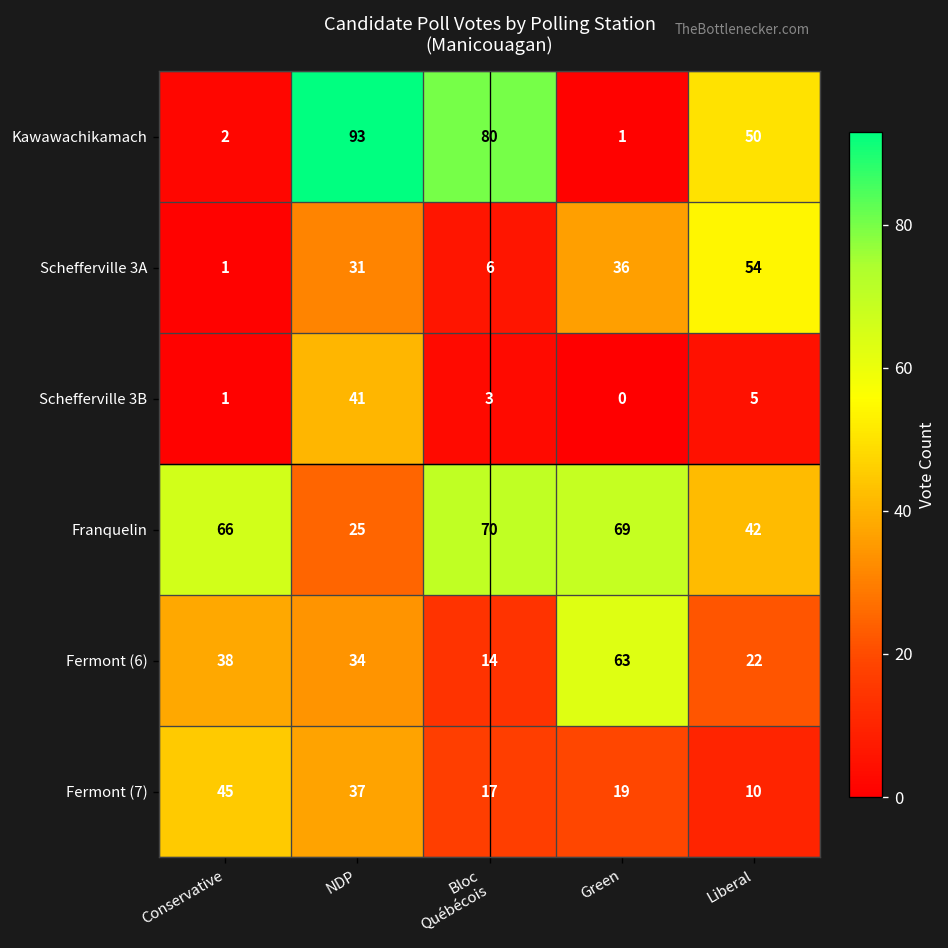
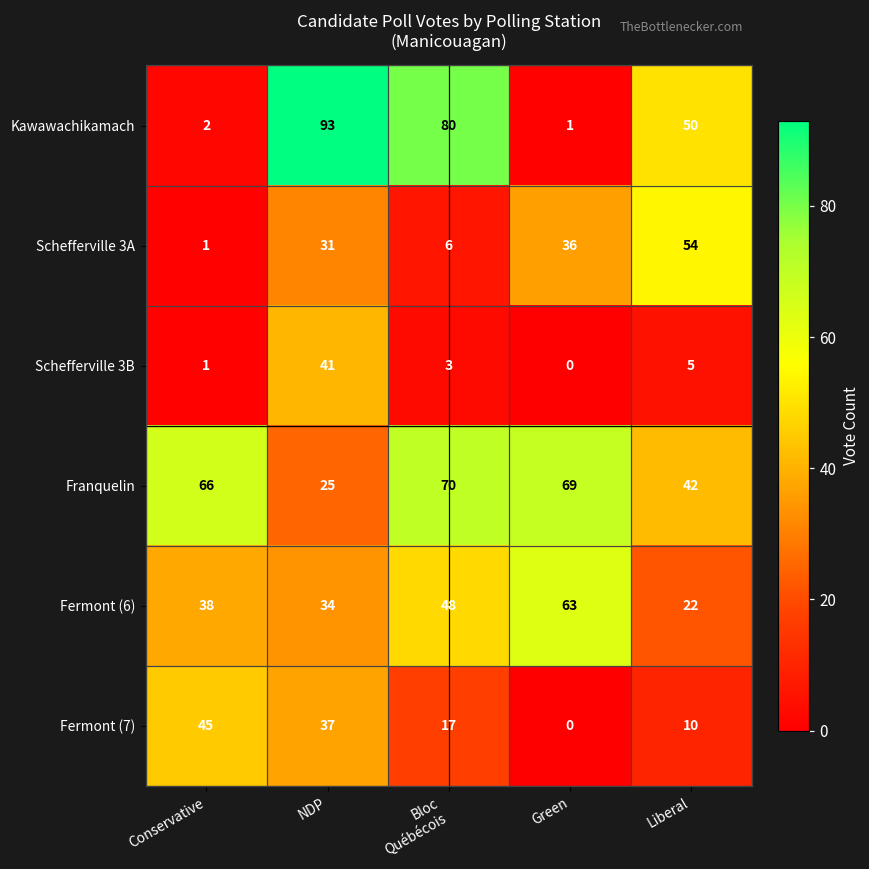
  {
    "Kawawachikamach": {
      "Conservative": 2,
      "NDP": 93,
      "Bloc Québécois": 80,
      "Green": 1,
      "Liberal": 50
    },
    "Schefferville 3A": {
      "Conservative": 1,
      "NDP": 31,
      "Bloc Québécois": 6,
      "Green": 36,
      "Liberal": 54
    },
    "Schefferville 3B": {
      "Conservative": 1,
      "NDP": 41,
      "Bloc Québécois": 3,
      "Green": 0,
      "Liberal": 5
    },
    "Franquelin": {
      "Conservative": 66,
      "NDP": 25,
      "Bloc Québécois": 70,
      "Green": 69,
      "Liberal": 42
    },
    "Fermont (6)": {
      "Conservative": 38,
      "NDP": 34,
-     "Bloc Québécois": 14,
+     "Bloc Québécois": 48,
      "Green": 63,
      "Liberal": 22
    },
    "Fermont (7)": {
      "Conservative": 45,
      "NDP": 37,
      "Bloc Québécois": 17,
-     "Green": 19,
+     "Green": 0,
      "Liberal": 10
    }
  }
